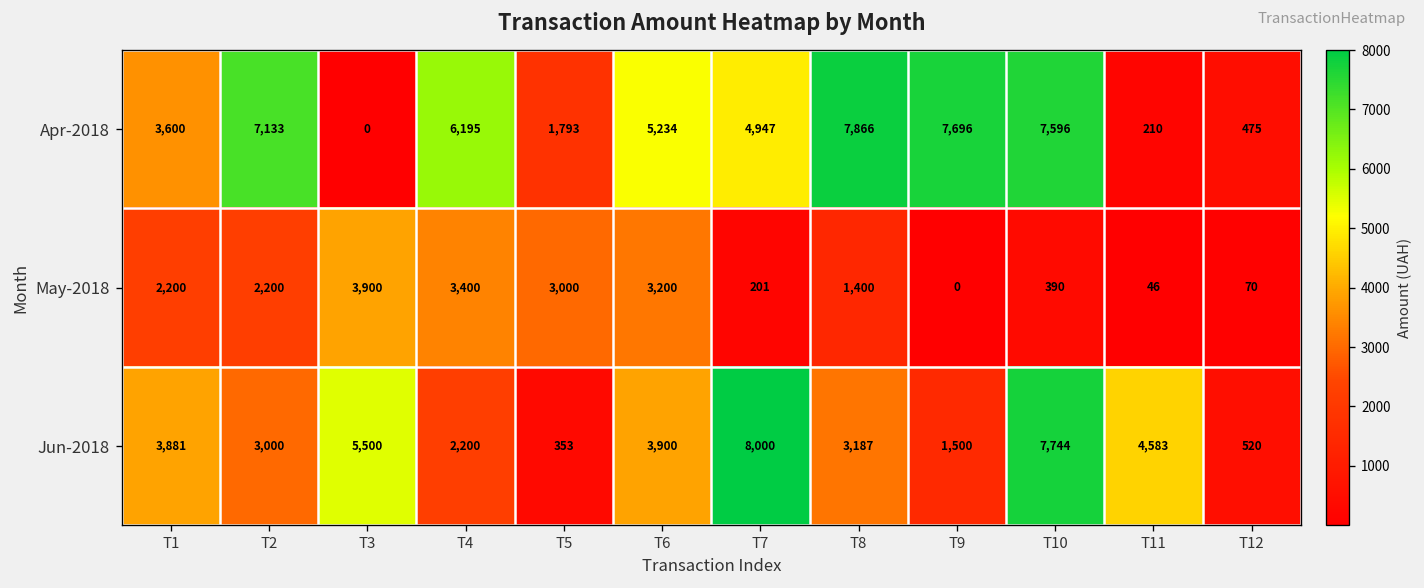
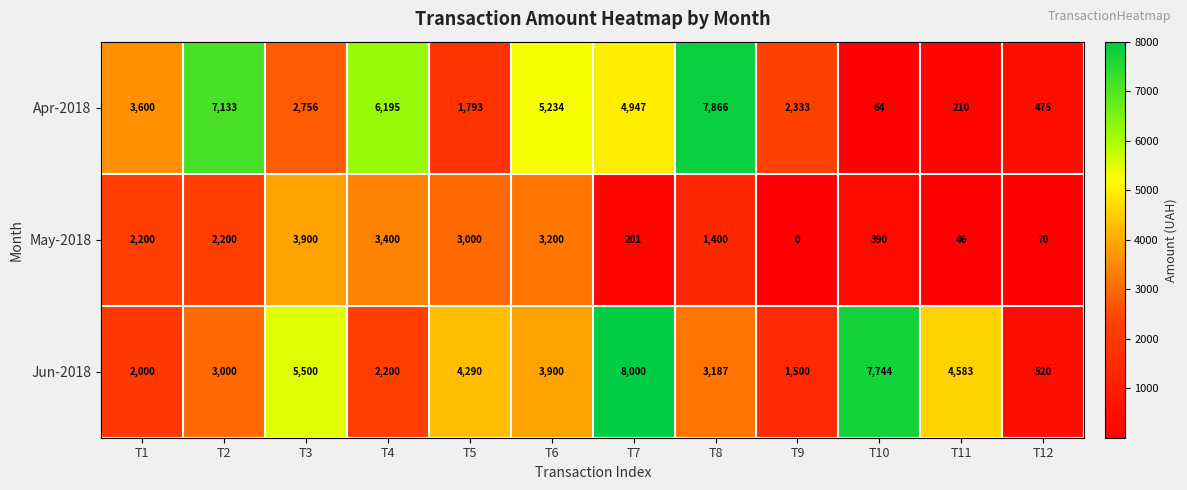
  {
    "Apr-2018": {
      "T1": "3,600",
      "T2": "7,133",
-     "T3": "0",
+     "T3": "2,756",
      "T4": "6,195",
      "T5": "1,793",
      "T6": "5,234",
      "T7": "4,947",
      "T8": "7,866",
-     "T9": "7,696",
-     "T10": "7,596",
+     "T9": "2,333",
+     "T10": "64",
      "T11": "210",
      "T12": "475"
    },
    "May-2018": {
      "T1": "2,200",
      "T2": "2,200",
      "T3": "3,900",
      "T4": "3,400",
      "T5": "3,000",
      "T6": "3,200",
      "T7": "201",
      "T8": "1,400",
      "T9": "0",
      "T10": "390",
      "T11": "46",
      "T12": "70"
    },
    "Jun-2018": {
-     "T1": "3,881",
+     "T1": "2,000",
      "T2": "3,000",
      "T3": "5,500",
      "T4": "2,200",
-     "T5": "353",
+     "T5": "4,290",
      "T6": "3,900",
      "T7": "8,000",
      "T8": "3,187",
      "T9": "1,500",
      "T10": "7,744",
      "T11": "4,583",
      "T12": "520"
    }
  }
